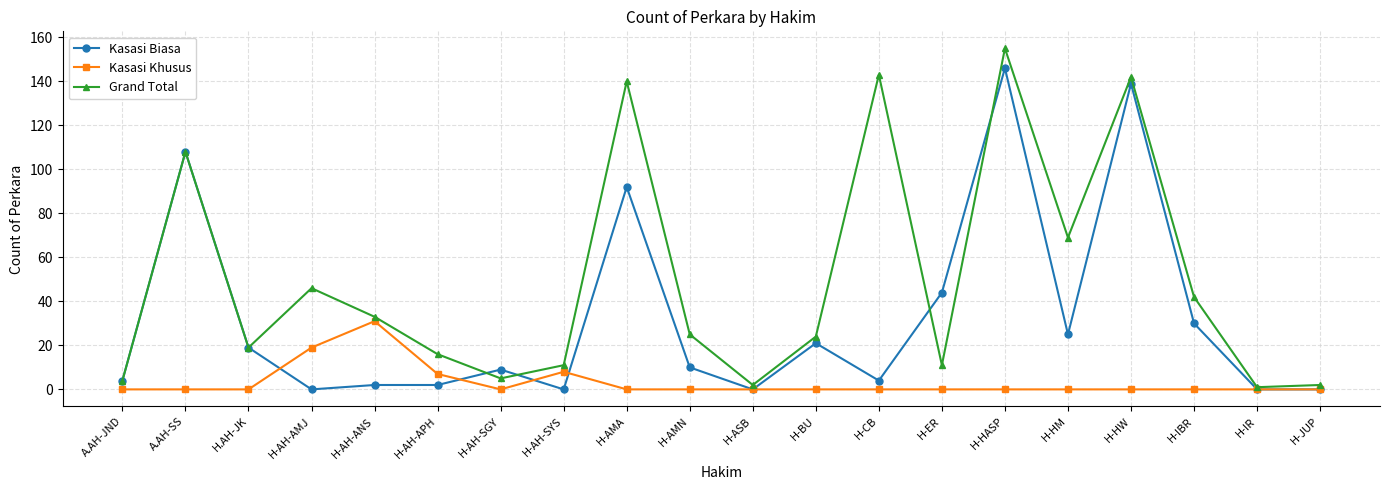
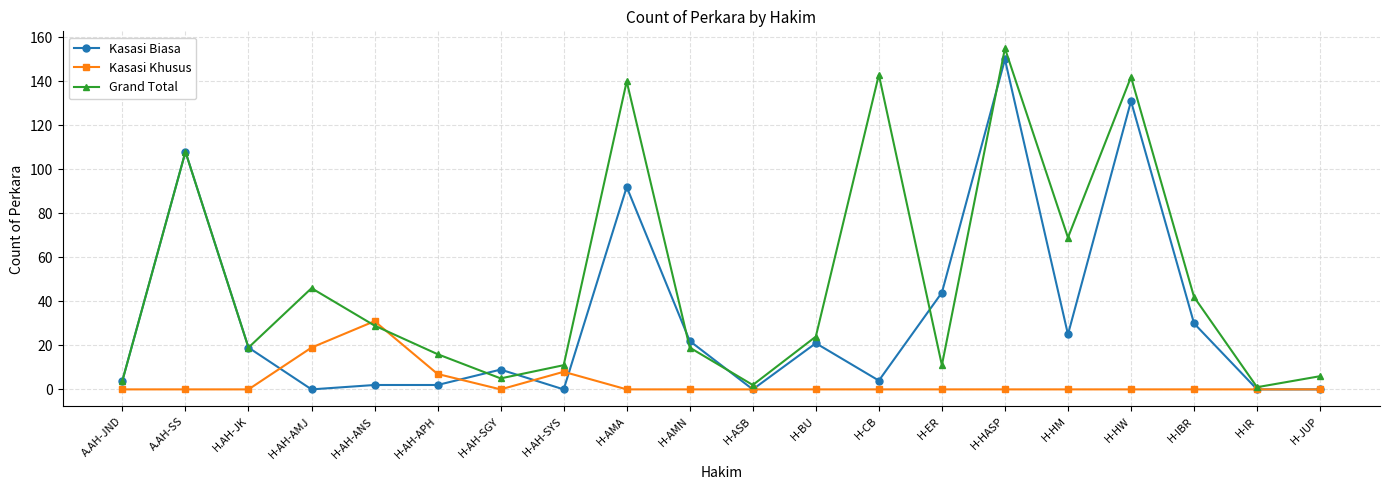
  {
    "Kasasi Biasa": {
      "H-AH-AMJ": 0,
      "H-AH-ANS": 2,
      "H-AH-APH": 2,
      "H-AH-SGY": 9,
      "H-AH-SYS": 0,
      "H-AMA": 92,
-     "H-AMN": 10,
+     "H-AMN": 22,
      "H-BU": 21,
      "H-CB": 4,
      "H-ER": 44,
-     "H-HASP": 146,
+     "H-HASP": 150,
      "H-HM": 25,
-     "H-HW": 139,
+     "H-HW": 131,
      "H-IBR": 30
    },
    "Kasasi Khusus": {
      "A.AH-JND": 0,
      "A.AH-SS": 0,
      "H.AH-JK": 0,
      "H-AH-AMJ": 19,
      "H-AH-ANS": 31,
      "H-AH-APH": 7,
      "H-AH-SGY": 0,
      "H-AH-SYS": 8,
      "H-AMA": 0,
      "H-AMN": 0,
      "H-BU": 0,
      "H-CB": 0,
      "H-ER": 0,
      "H-HASP": 0,
      "H-HM": 0,
      "H-HW": 0,
      "H-IBR": 0
    },
    "Grand Total": {
      "H-AH-AMJ": 46,
-     "H-AH-ANS": 33,
+     "H-AH-ANS": 29,
      "H-AH-APH": 16,
      "H-AH-SGY": 5,
      "H-AH-SYS": 11,
      "H-AMA": 140,
-     "H-AMN": 25,
+     "H-AMN": 19,
      "H-ASB": 2,
      "H-BU": 24,
      "H-CB": 143,
      "H-ER": 11,
      "H-HASP": 155,
      "H-HM": 69,
      "H-HW": 142,
      "H-IBR": 42,
-     "H-JUP": 2
+     "H-JUP": 6
    }
  }
